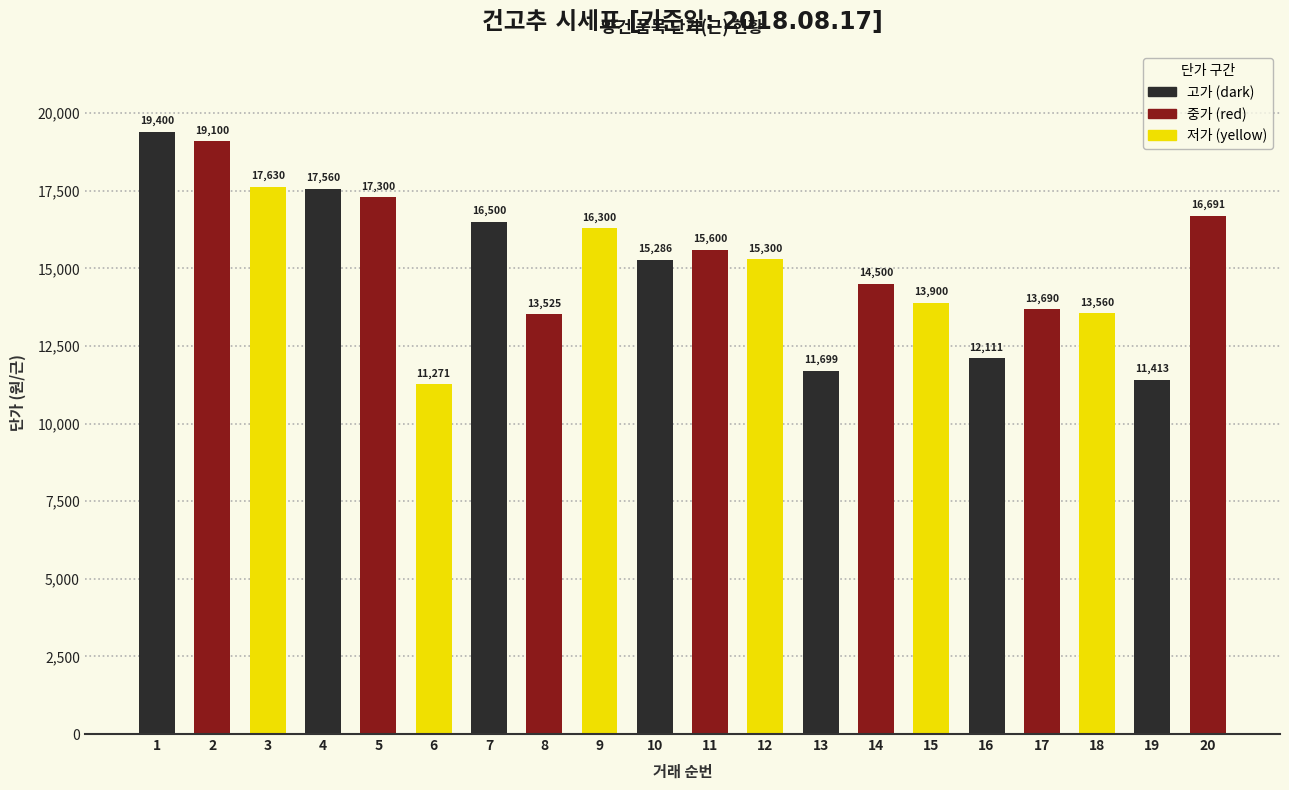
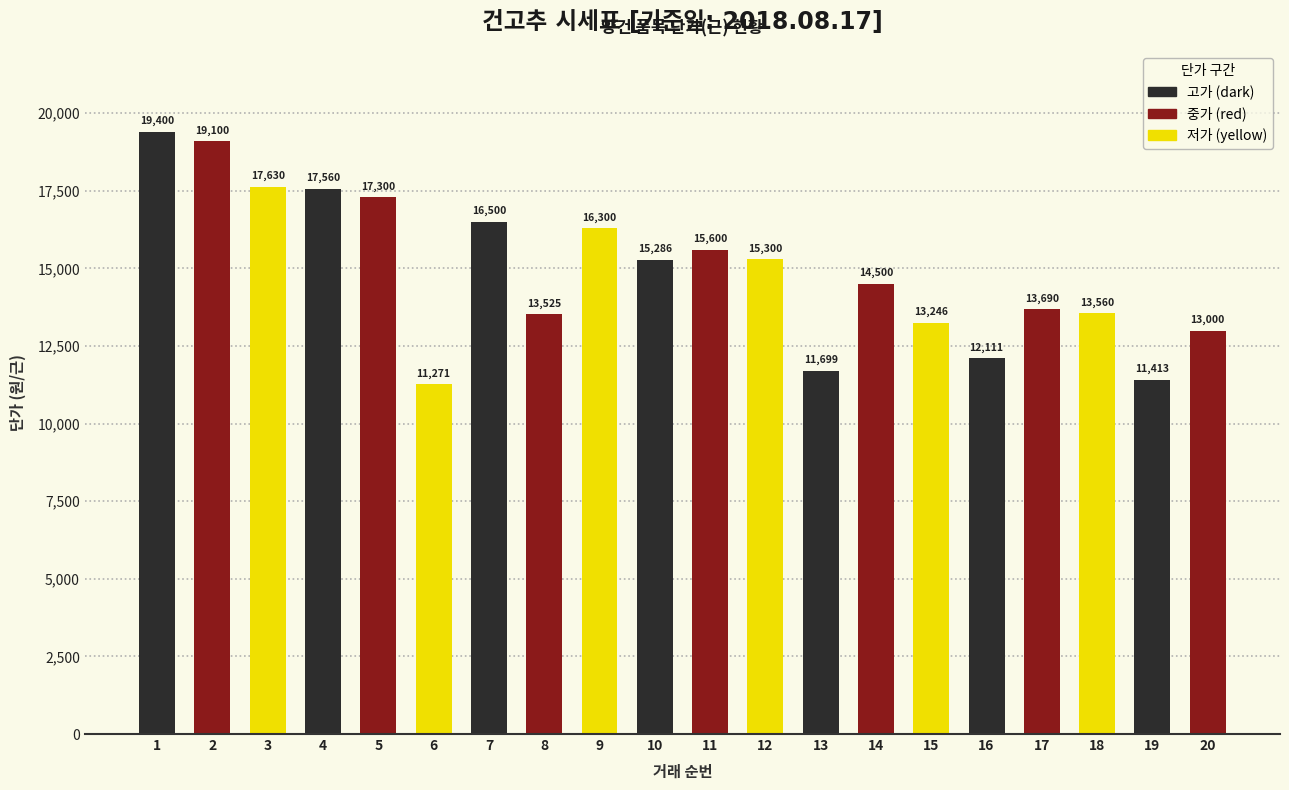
  {
    "1": "19,400",
    "2": "19,100",
    "3": "17,630",
    "4": "17,560",
    "5": "17,300",
    "6": "11,271",
    "7": "16,500",
    "8": "13,525",
    "9": "16,300",
    "10": "15,286",
    "11": "15,600",
    "12": "15,300",
    "13": "11,699",
    "14": "14,500",
-   "15": "13,900",
+   "15": "13,246",
    "16": "12,111",
    "17": "13,690",
    "18": "13,560",
    "19": "11,413",
-   "20": "16,691"
+   "20": "13,000"
  }
